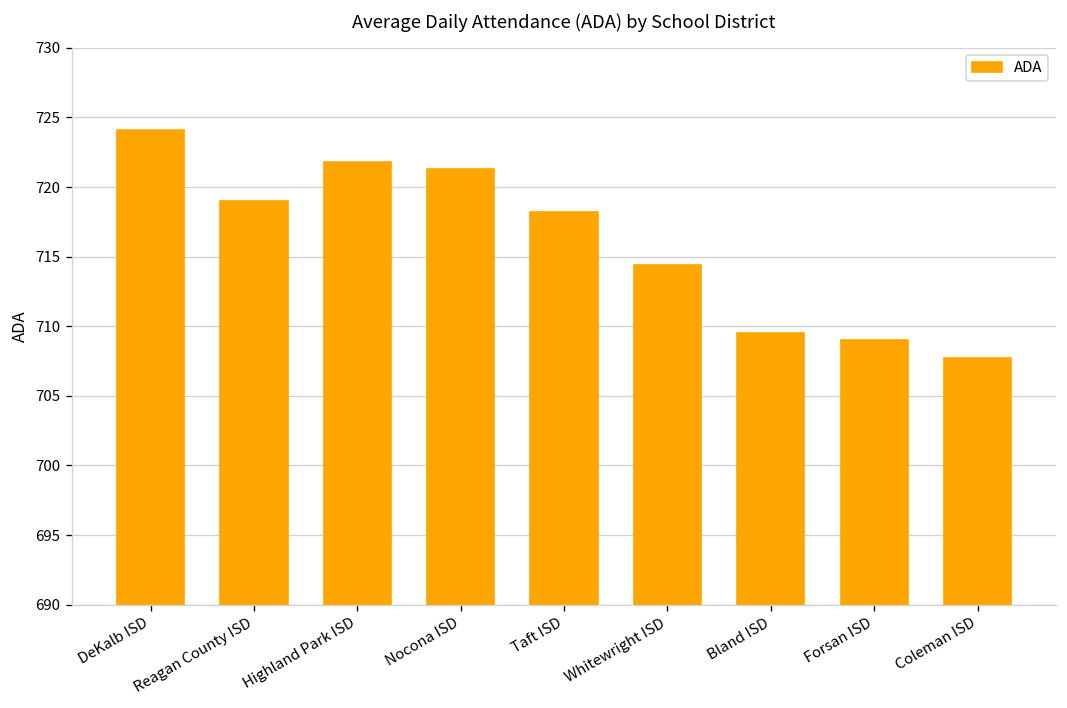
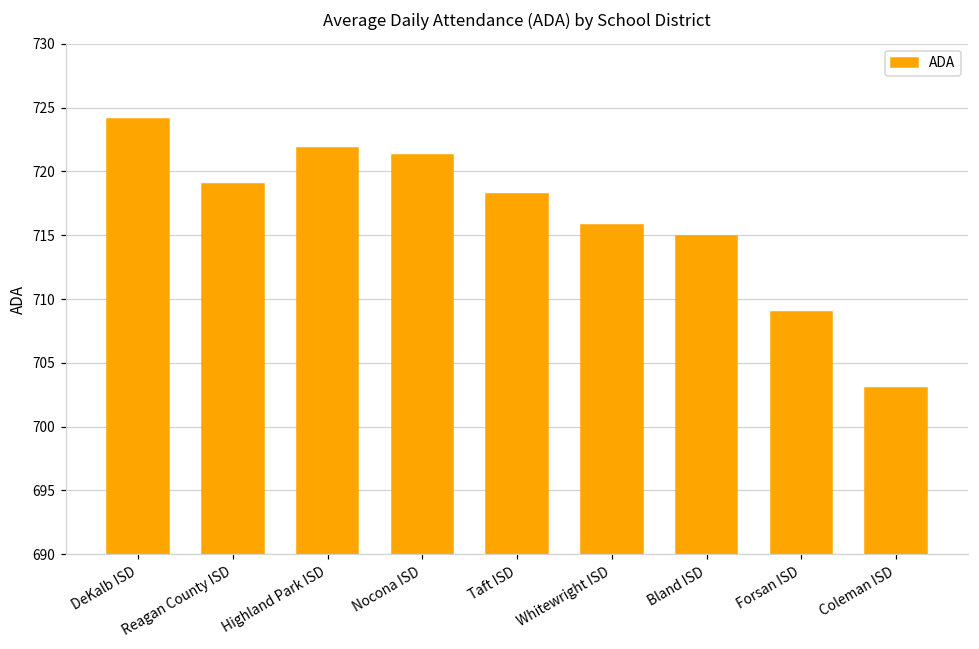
  {
    "DeKalb ISD": 724.1,
    "Reagan County ISD": 719.0,
    "Highland Park ISD": 721.8,
    "Nocona ISD": 721.3,
    "Taft ISD": 718.2,
-   "Whitewright ISD": 714.4,
-   "Bland ISD": 709.5,
+   "Whitewright ISD": 715.8,
+   "Bland ISD": 715.0,
    "Forsan ISD": 709.0,
-   "Coleman ISD": 707.7
+   "Coleman ISD": 703.1
  }
